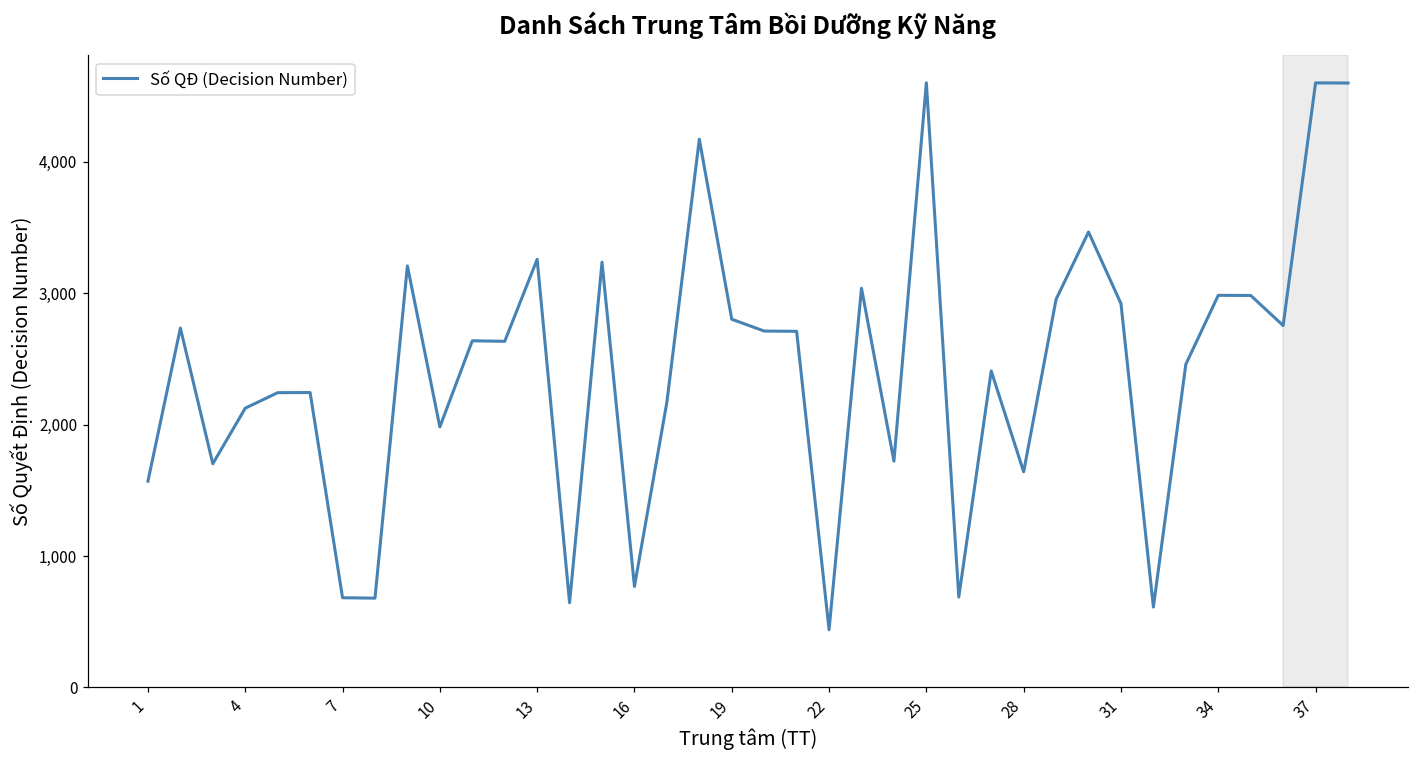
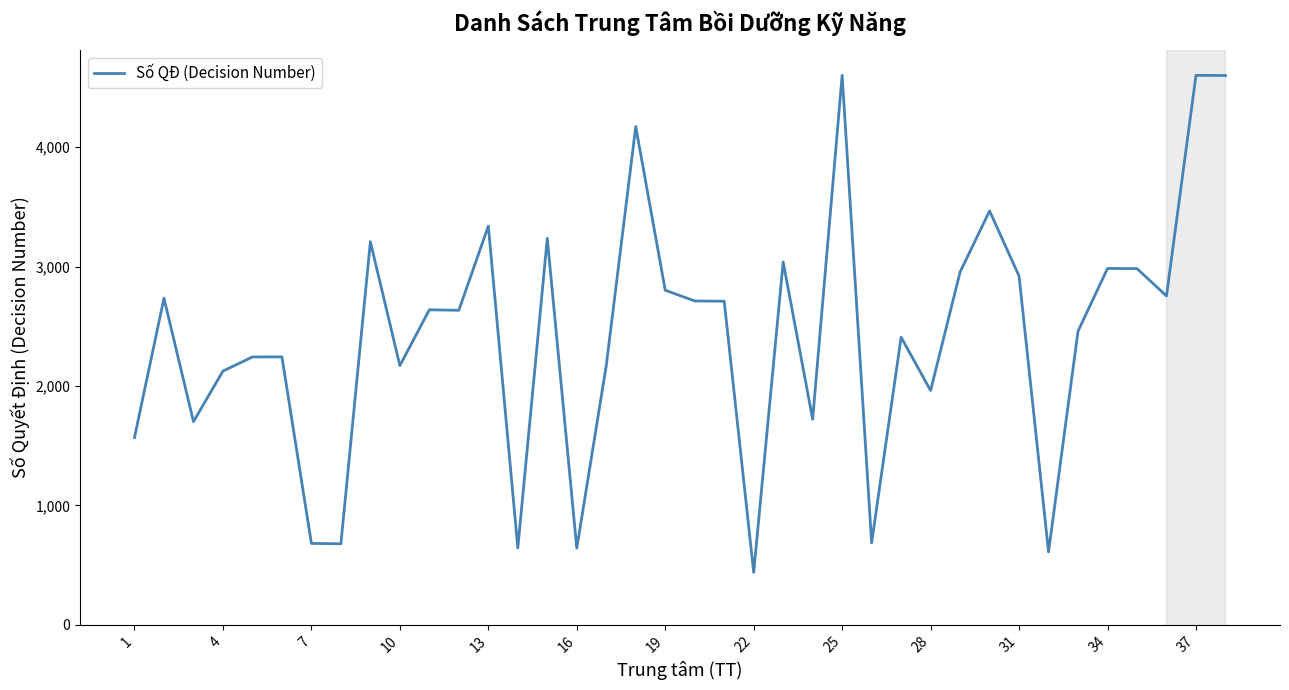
  {
    "1": "1,570",
    "4": "2,130",
    "7": "680",
-   "10": "1,980",
-   "13": "3,260",
-   "16": "770",
+   "10": "2,170",
+   "13": "3,340",
+   "16": "640",
    "19": "2,800",
    "22": "440",
    "25": "4,600",
-   "28": "1,640",
+   "28": "1,960",
    "31": "2,920",
    "34": "2,980",
    "37": "4,600"
  }
